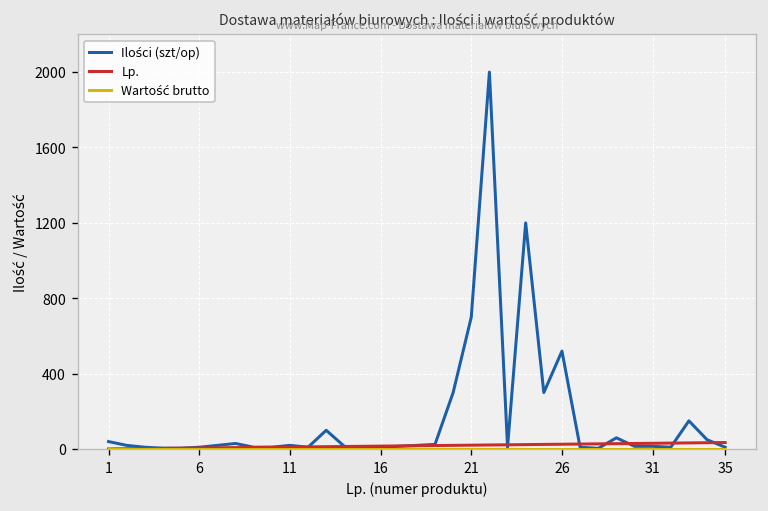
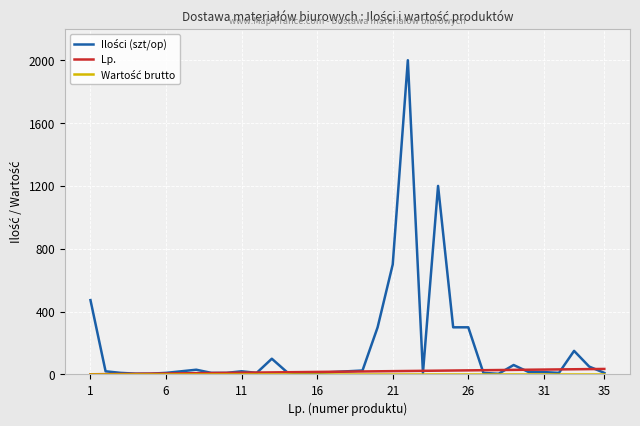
  {
    "Ilości (szt/op)": {
-     "1": 40,
+     "1": 470,
      "21": 700,
-     "26": 520
+     "26": 300
    },
    "Lp.": {
      "21": 20,
      "26": 30,
      "35": 40
    },
    "Wartość brutto": {
      "21": 0,
      "26": 0
    }
  }
